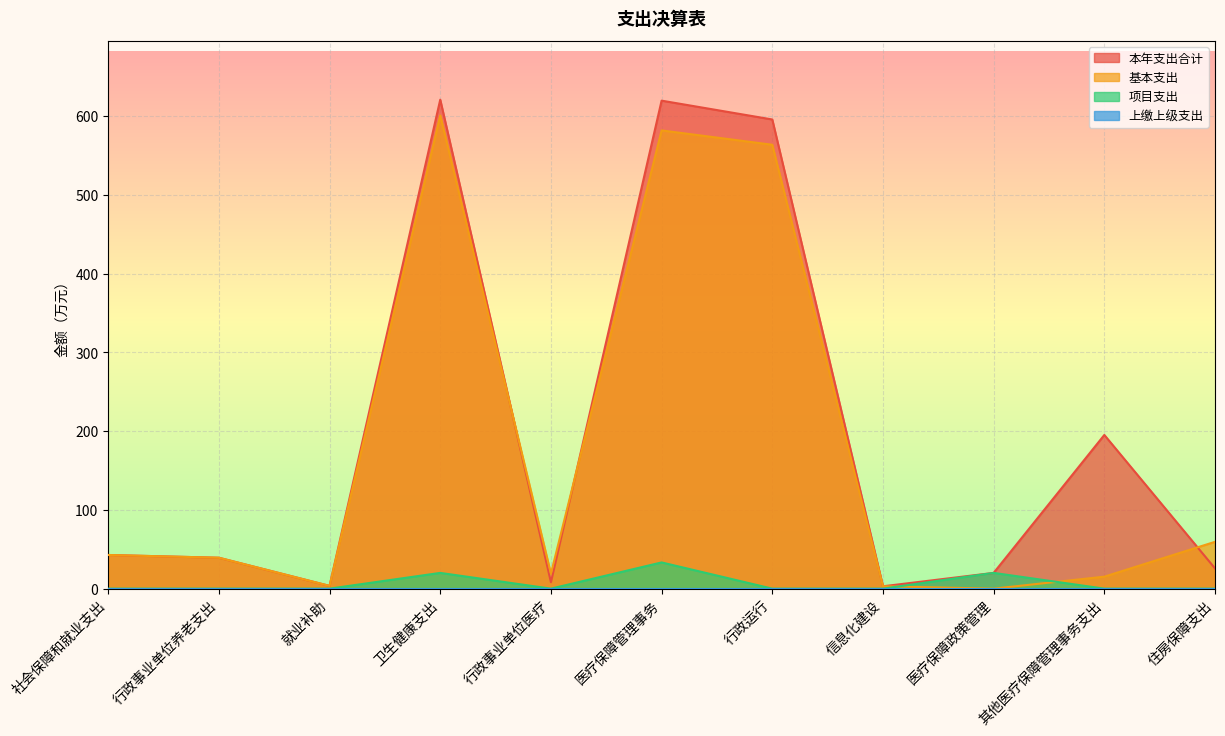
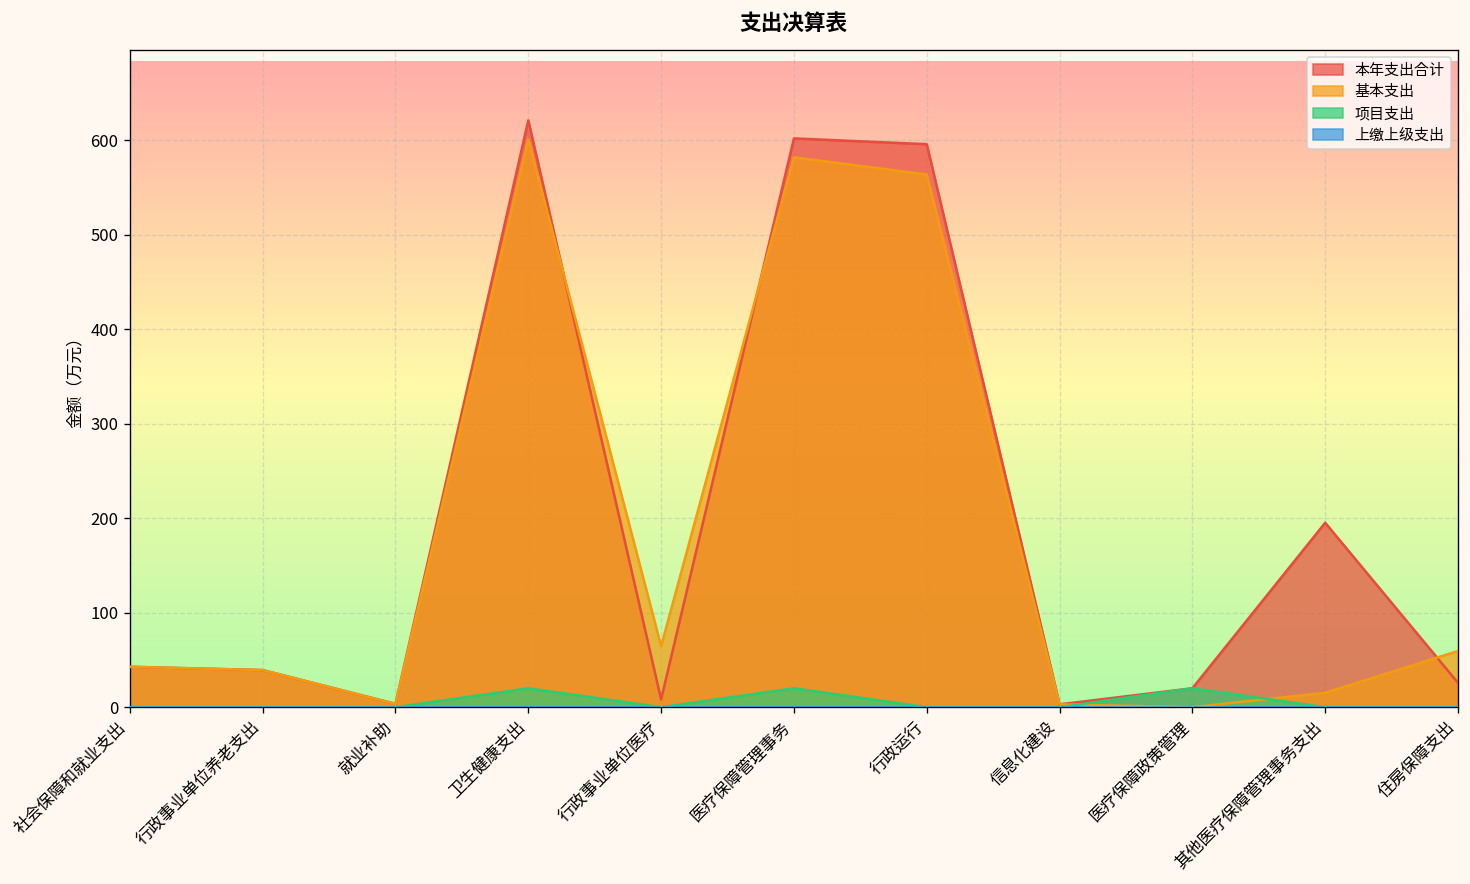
  {
    "本年支出合计": {
      "卫生健康支出": 620,
      "行政事业单位医疗": 10,
-     "医疗保障管理事务": 620,
+     "医疗保障管理事务": 600,
      "行政运行": 600,
      "其他医疗保障管理事务支出": 200,
      "住房保障支出": 30
    },
    "基本支出": {
      "卫生健康支出": 600,
-     "行政事业单位医疗": 20,
+     "行政事业单位医疗": 60,
      "医疗保障管理事务": 580,
      "行政运行": 560,
      "其他医疗保障管理事务支出": 20,
      "住房保障支出": 60
    },
    "项目支出": {
      "卫生健康支出": 20,
-     "医疗保障管理事务": 30
+     "医疗保障管理事务": 20
    },
    "上缴上级支出": {
      "卫生健康支出": 0,
      "医疗保障管理事务": 0
    }
  }
